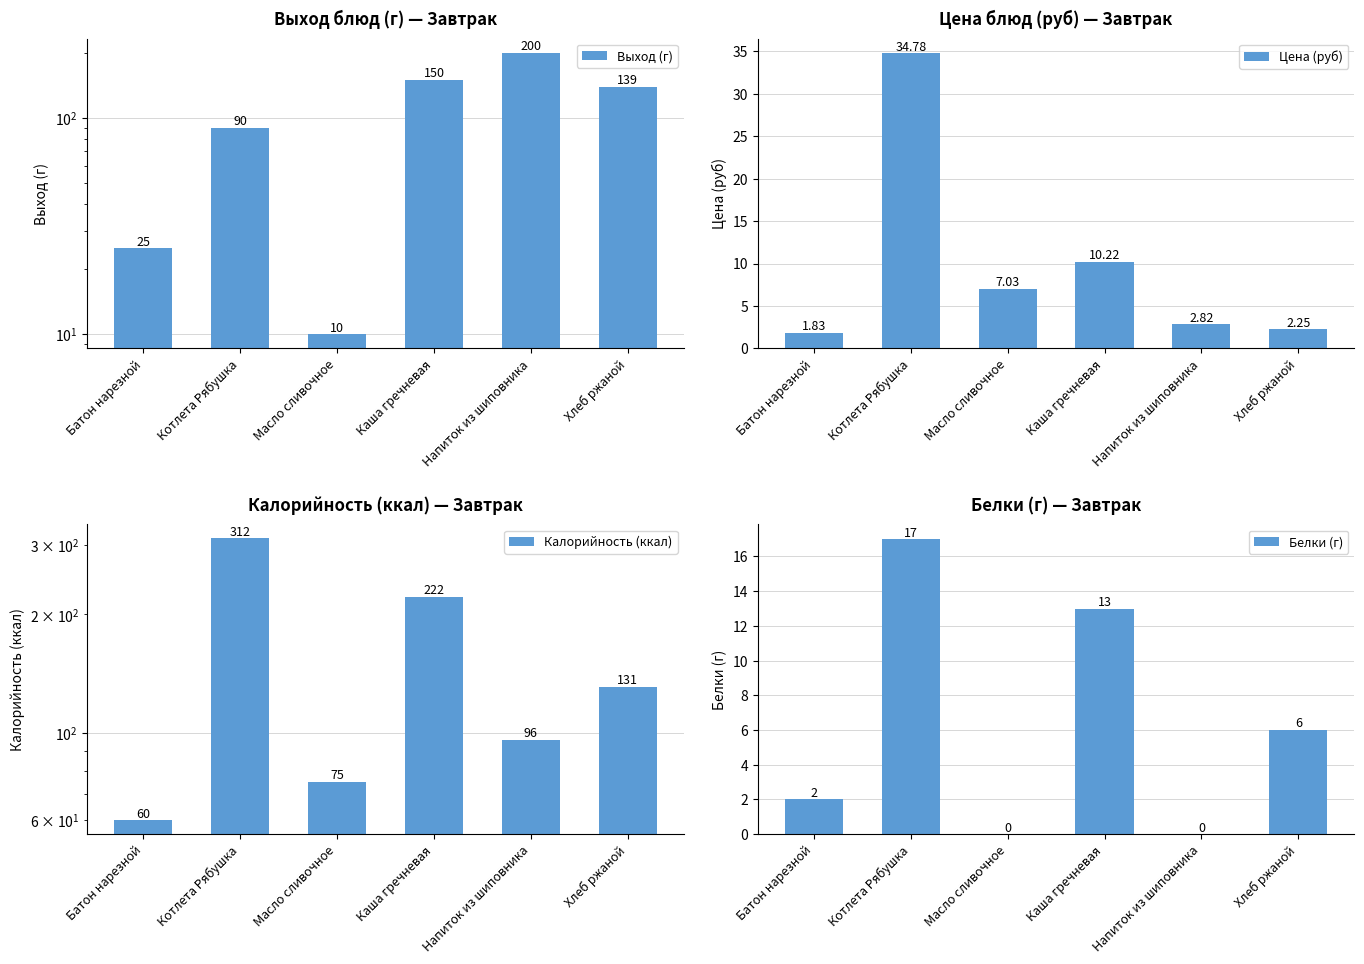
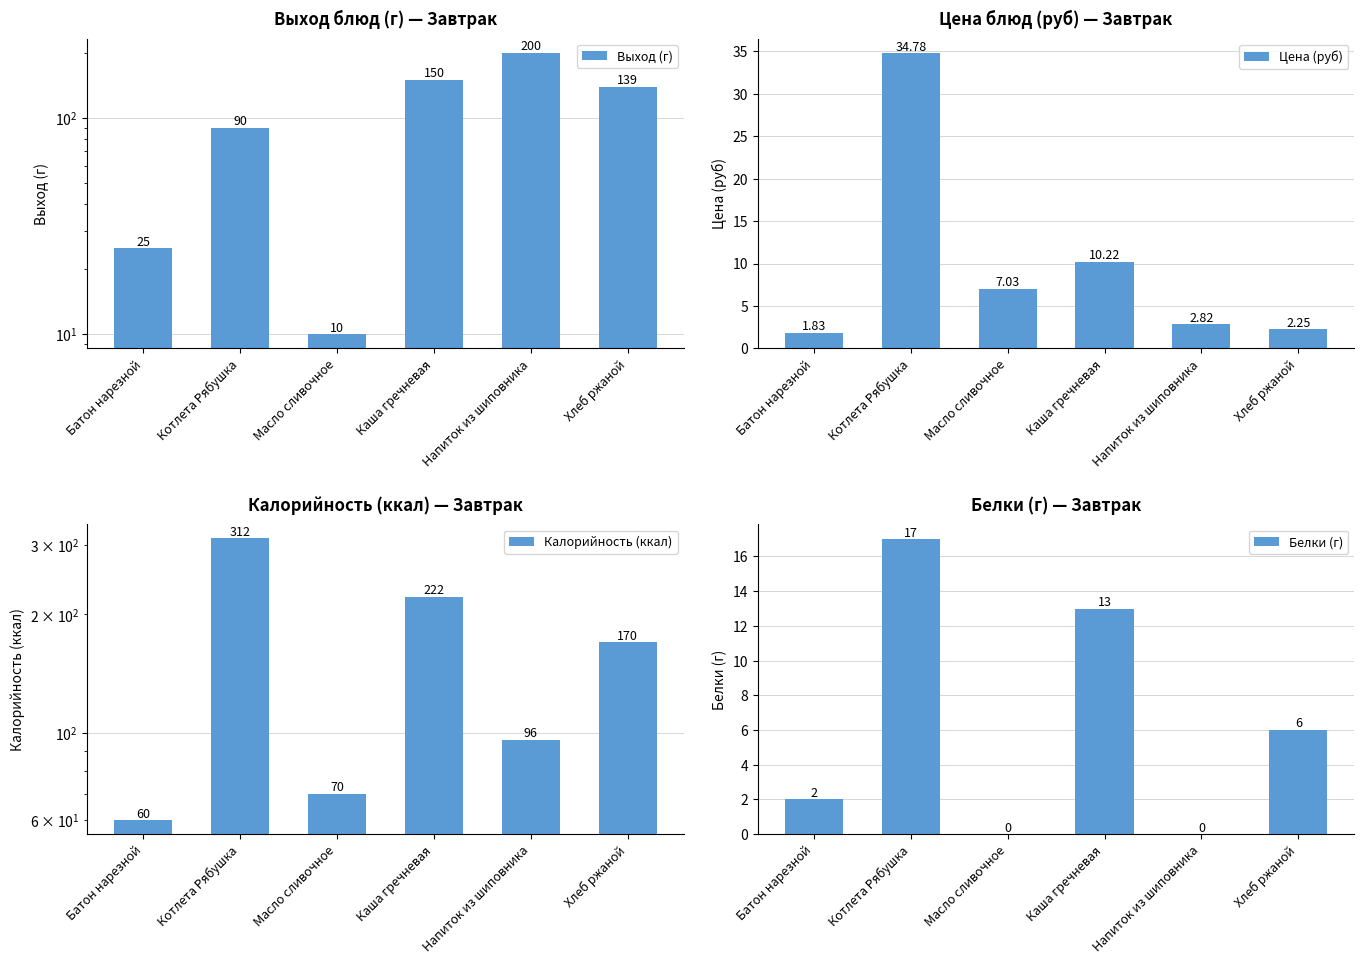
  {
    "Выход блюд (г) — Завтрак": {
      "Батон нарезной": 25,
      "Котлета Рябушка": 90,
      "Масло сливочное": 10,
      "Каша гречневая": 150,
      "Напиток из шиповника": 200,
      "Хлеб ржаной": 139
    },
    "Цена блюд (руб) — Завтрак": {
      "Батон нарезной": 1.83,
      "Котлета Рябушка": 34.78,
      "Масло сливочное": 7.03,
      "Каша гречневая": 10.22,
      "Напиток из шиповника": 2.82,
      "Хлеб ржаной": 2.25
    },
    "Калорийность (ккал) — Завтрак": {
      "Батон нарезной": 60,
      "Котлета Рябушка": 312,
-     "Масло сливочное": 75,
+     "Масло сливочное": 70,
      "Каша гречневая": 222,
      "Напиток из шиповника": 96,
-     "Хлеб ржаной": 131
+     "Хлеб ржаной": 170
    },
    "Белки (г) — Завтрак": {
      "Батон нарезной": 2,
      "Котлета Рябушка": 17,
      "Масло сливочное": 0,
      "Каша гречневая": 13,
      "Напиток из шиповника": 0,
      "Хлеб ржаной": 6
    }
  }
